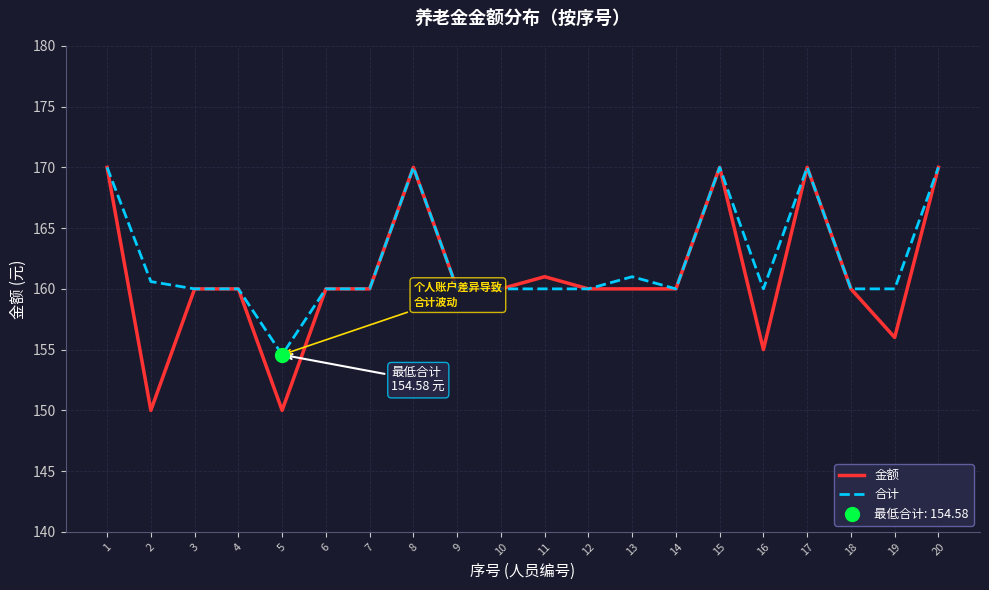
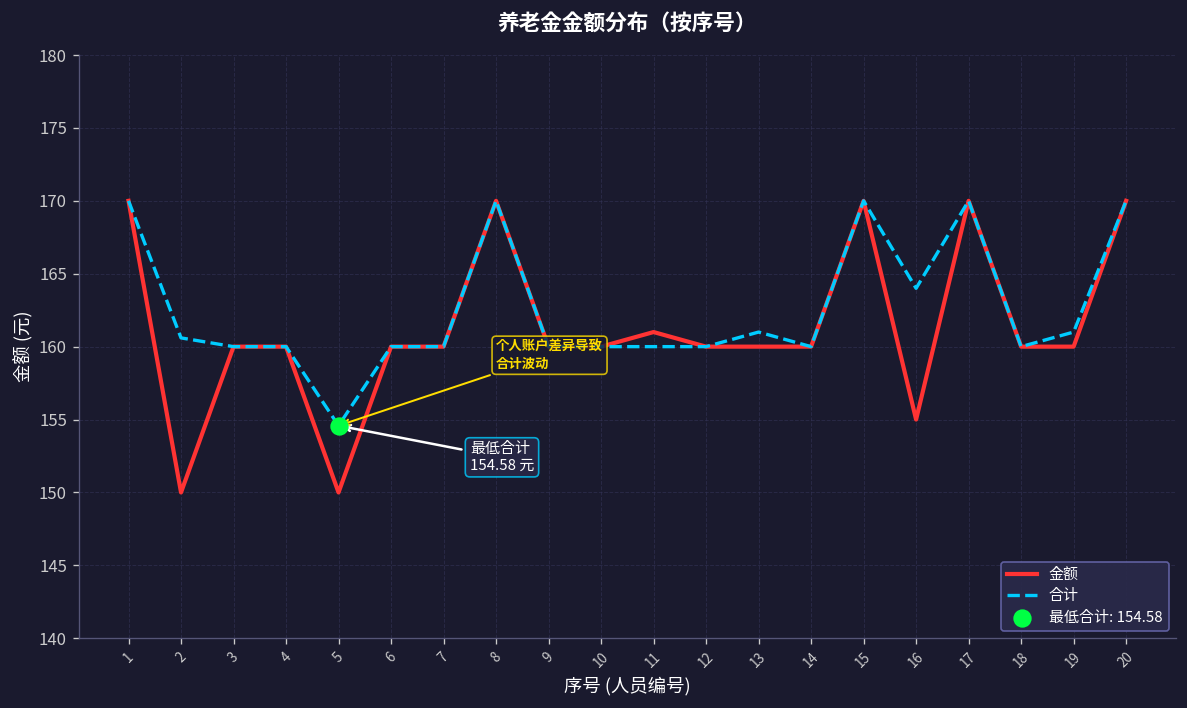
  {
    "金额": {
      "2": 150,
      "5": 150,
      "11": 161,
      "13": 160,
      "16": 155,
-     "19": 156
+     "19": 160
    },
    "合计": {
      "2": 160.6,
      "11": 160,
      "13": 161,
-     "16": 160,
-     "19": 160
+     "16": 164,
+     "19": 161
    }
  }
